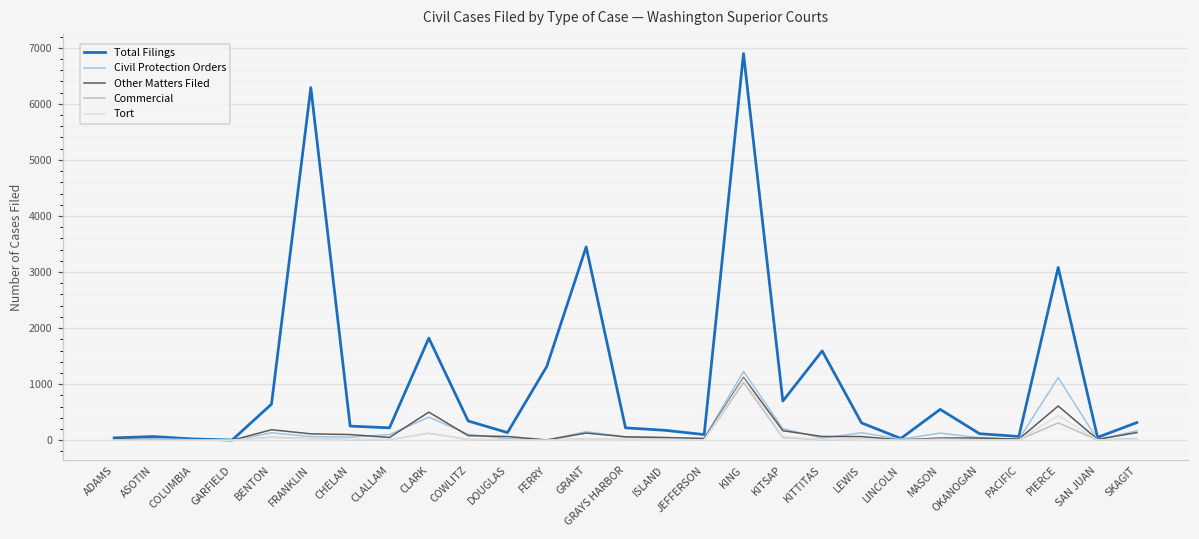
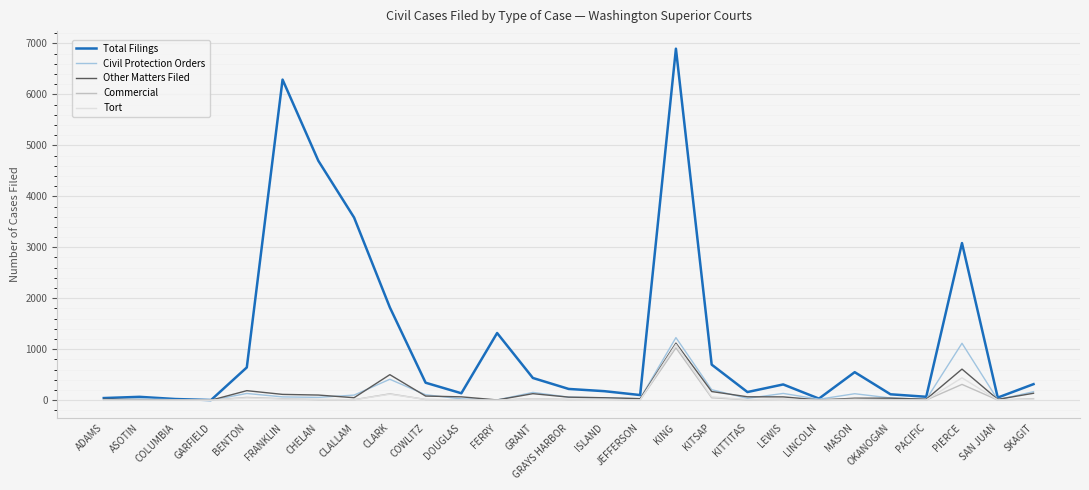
  {
    "Total Filings": {
      "BENTON": 600,
      "FRANKLIN": 6300,
-     "CHELAN": 300,
-     "CLALLAM": 200,
+     "CHELAN": 4700,
+     "CLALLAM": 3600,
      "CLARK": 1800,
      "COWLITZ": 300,
      "DOUGLAS": 100,
      "FERRY": 1300,
-     "GRANT": 3400,
+     "GRANT": 400,
      "GRAYS HARBOR": 200,
      "ISLAND": 200,
      "JEFFERSON": 100,
      "KING": 6900,
      "KITSAP": 700,
-     "KITTITAS": 1600,
+     "KITTITAS": 200,
      "LEWIS": 300,
      "MASON": 600,
      "OKANOGAN": 100,
      "PIERCE": 3100,
      "SKAGIT": 300
    },
    "Other Matters Filed": {
      "BENTON": 200,
      "CLARK": 500,
      "PIERCE": 600
    }
  }
